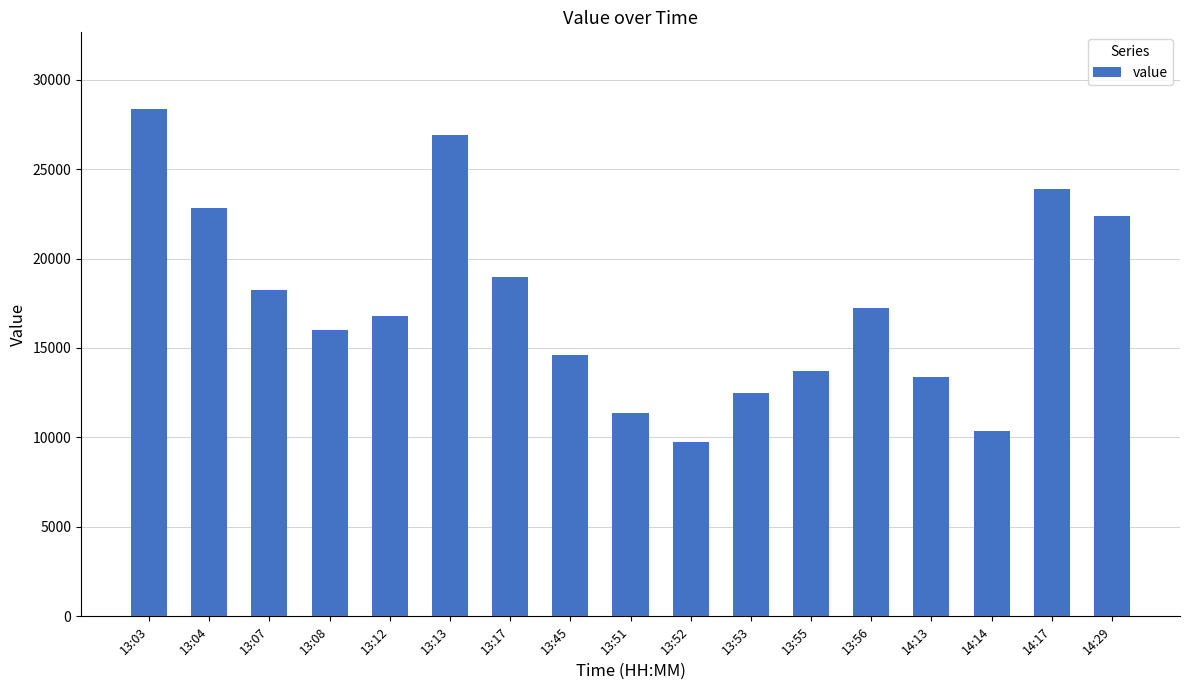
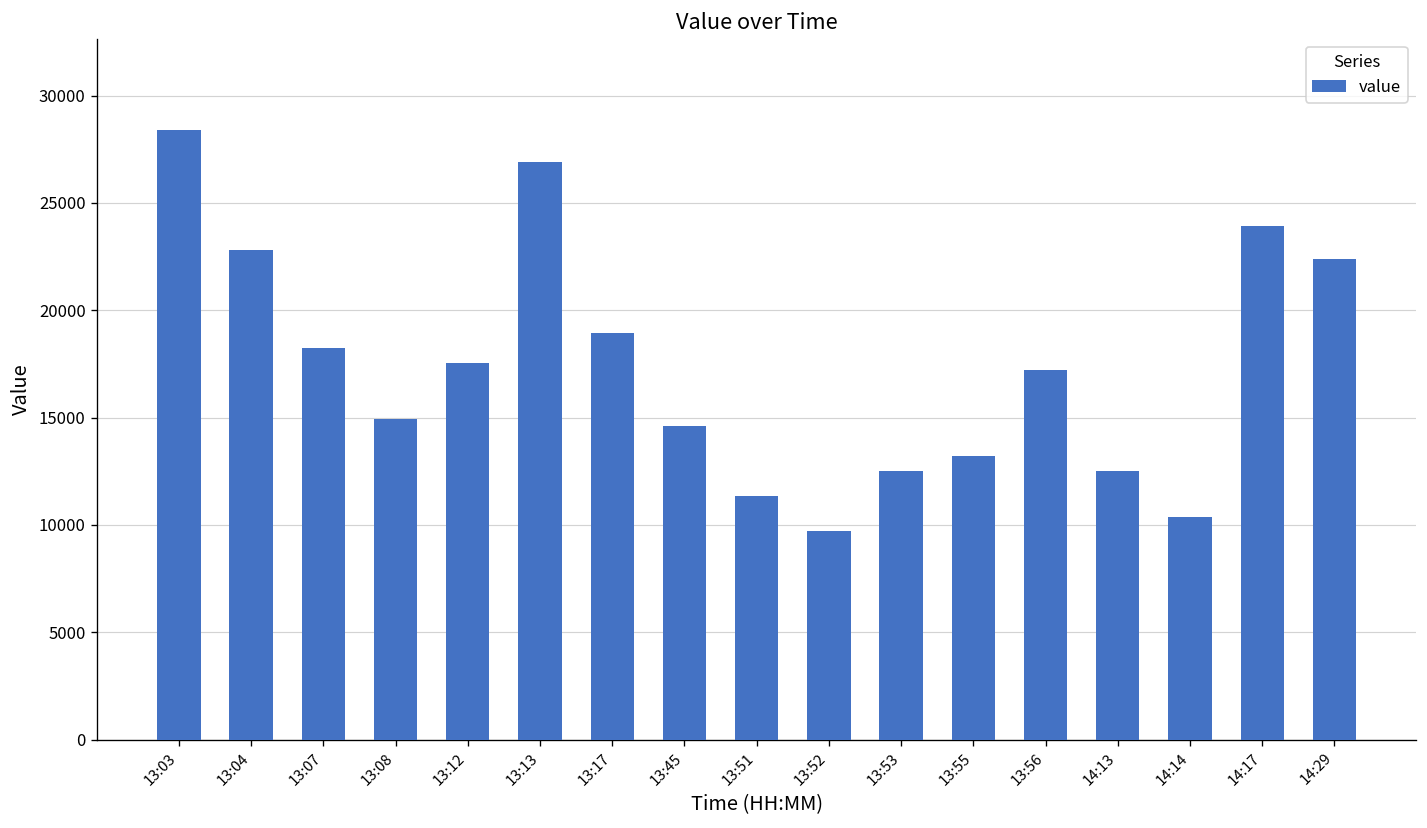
  {
    "13:03": 28400,
    "13:04": 22800,
    "13:07": 18200,
-   "13:08": 16000,
-   "13:12": 16800,
+   "13:08": 14900,
+   "13:12": 17500,
    "13:13": 26900,
    "13:17": 18900,
    "13:45": 14600,
    "13:51": 11400,
    "13:52": 9700,
    "13:53": 12500,
-   "13:55": 13700,
+   "13:55": 13200,
    "13:56": 17200,
-   "14:13": 13400,
+   "14:13": 12500,
    "14:14": 10400,
    "14:17": 23900,
    "14:29": 22400
  }
